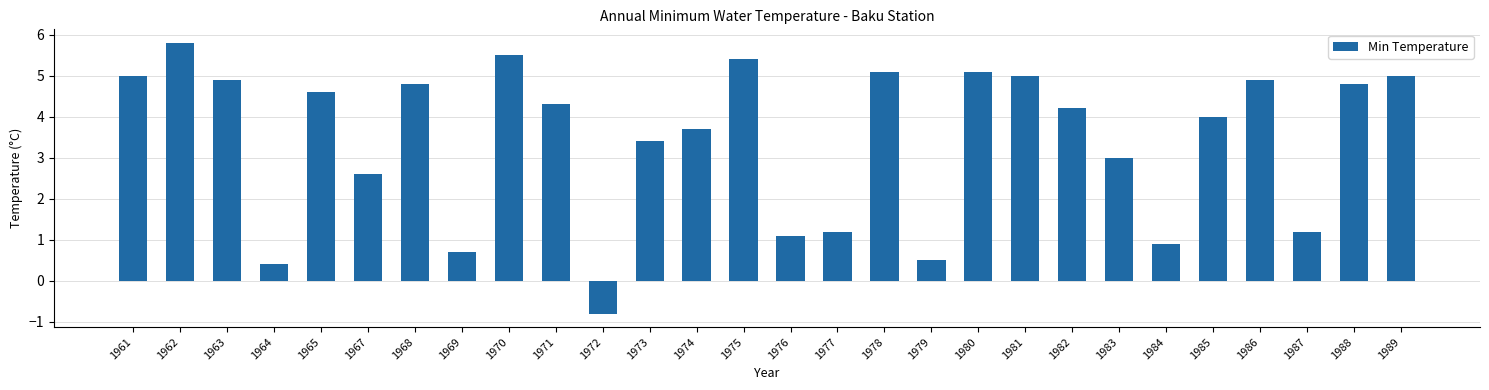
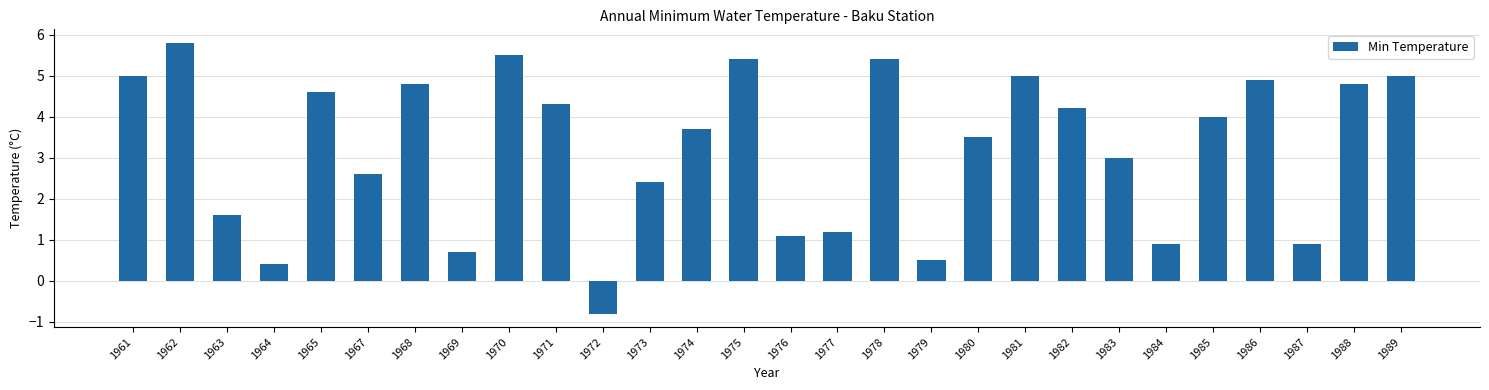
  {
    "1961": 5.0,
    "1962": 5.8,
-   "1963": 4.9,
+   "1963": 1.6,
    "1964": 0.4,
    "1965": 4.6,
    "1967": 2.6,
    "1968": 4.8,
    "1969": 0.7,
    "1970": 5.5,
    "1971": 4.3,
    "1972": -0.8,
-   "1973": 3.4,
+   "1973": 2.4,
    "1974": 3.7,
    "1975": 5.4,
    "1976": 1.1,
    "1977": 1.2,
-   "1978": 5.1,
+   "1978": 5.4,
    "1979": 0.5,
-   "1980": 5.1,
+   "1980": 3.5,
    "1981": 5.0,
    "1982": 4.2,
    "1983": 3.0,
    "1984": 0.9,
    "1985": 4.0,
    "1986": 4.9,
-   "1987": 1.2,
+   "1987": 0.9,
    "1988": 4.8,
    "1989": 5.0
  }
